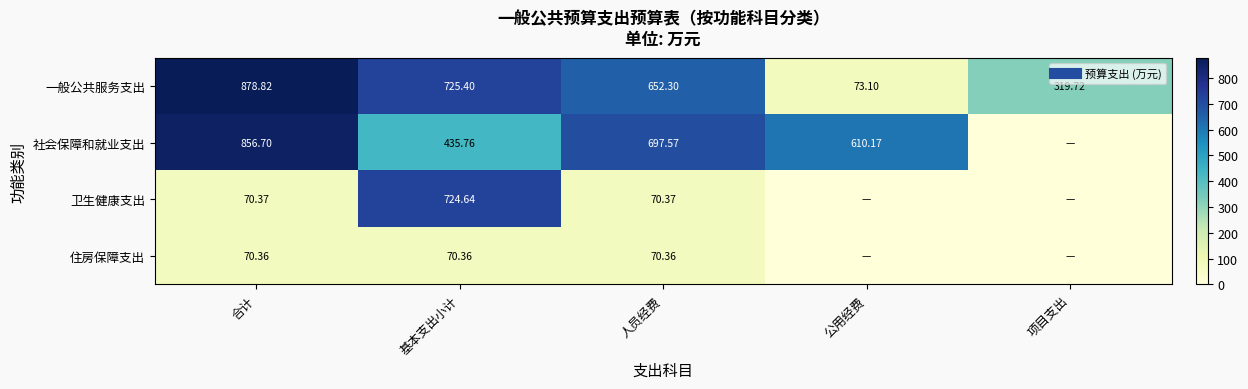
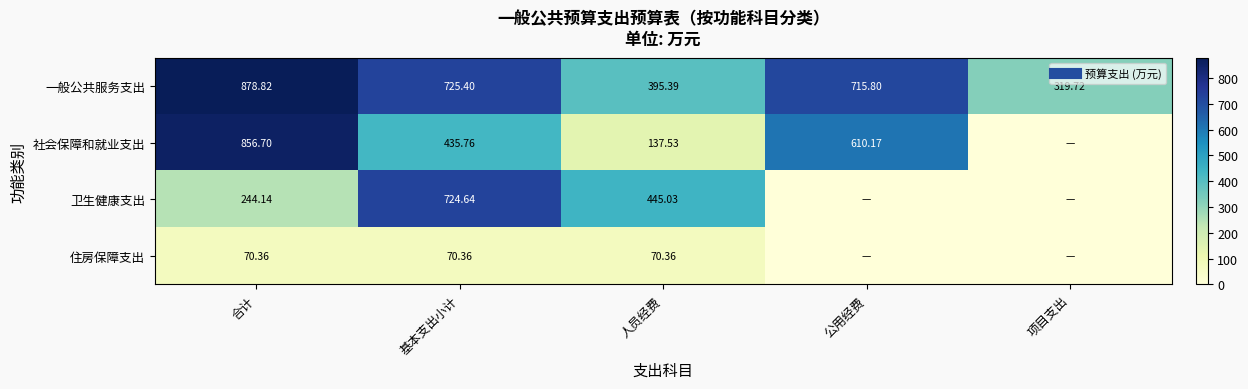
  {
    "一般公共服务支出": {
      "合计": 878.82,
      "基本支出小计": 725.40,
-     "人员经费": 652.30,
-     "公用经费": 73.10
+     "人员经费": 395.39,
+     "公用经费": 715.80
    },
    "社会保障和就业支出": {
      "合计": 856.70,
      "基本支出小计": 435.76,
-     "人员经费": 697.57,
+     "人员经费": 137.53,
      "公用经费": 610.17
    },
    "卫生健康支出": {
-     "合计": 70.37,
+     "合计": 244.14,
      "基本支出小计": 724.64,
-     "人员经费": 70.37
+     "人员经费": 445.03
    },
    "住房保障支出": {
      "合计": 70.36,
      "基本支出小计": 70.36,
      "人员经费": 70.36
    }
  }
